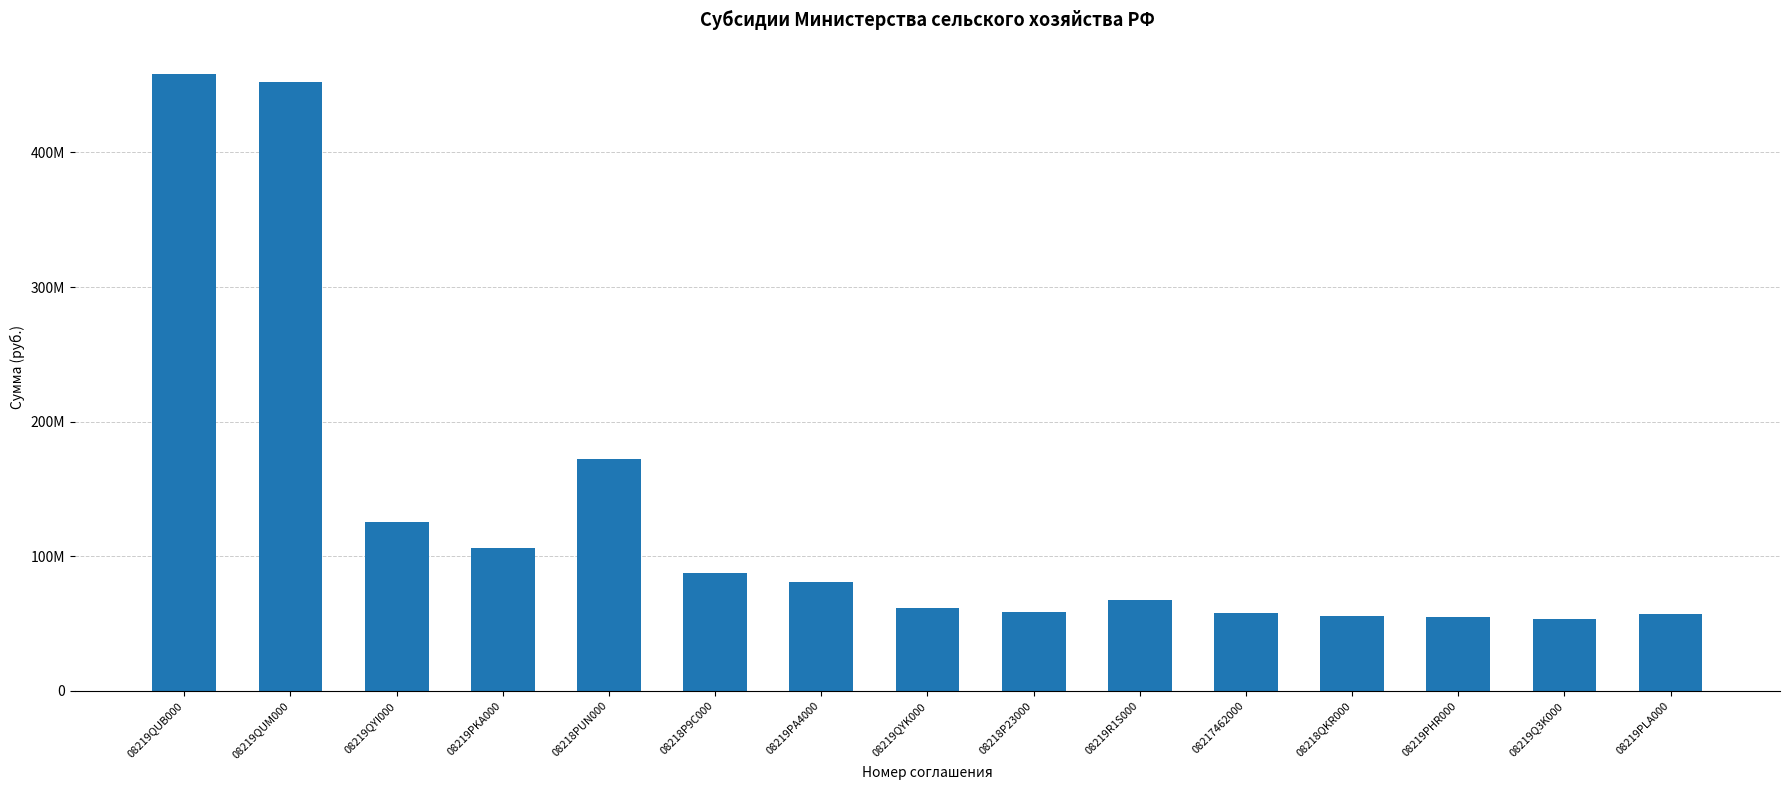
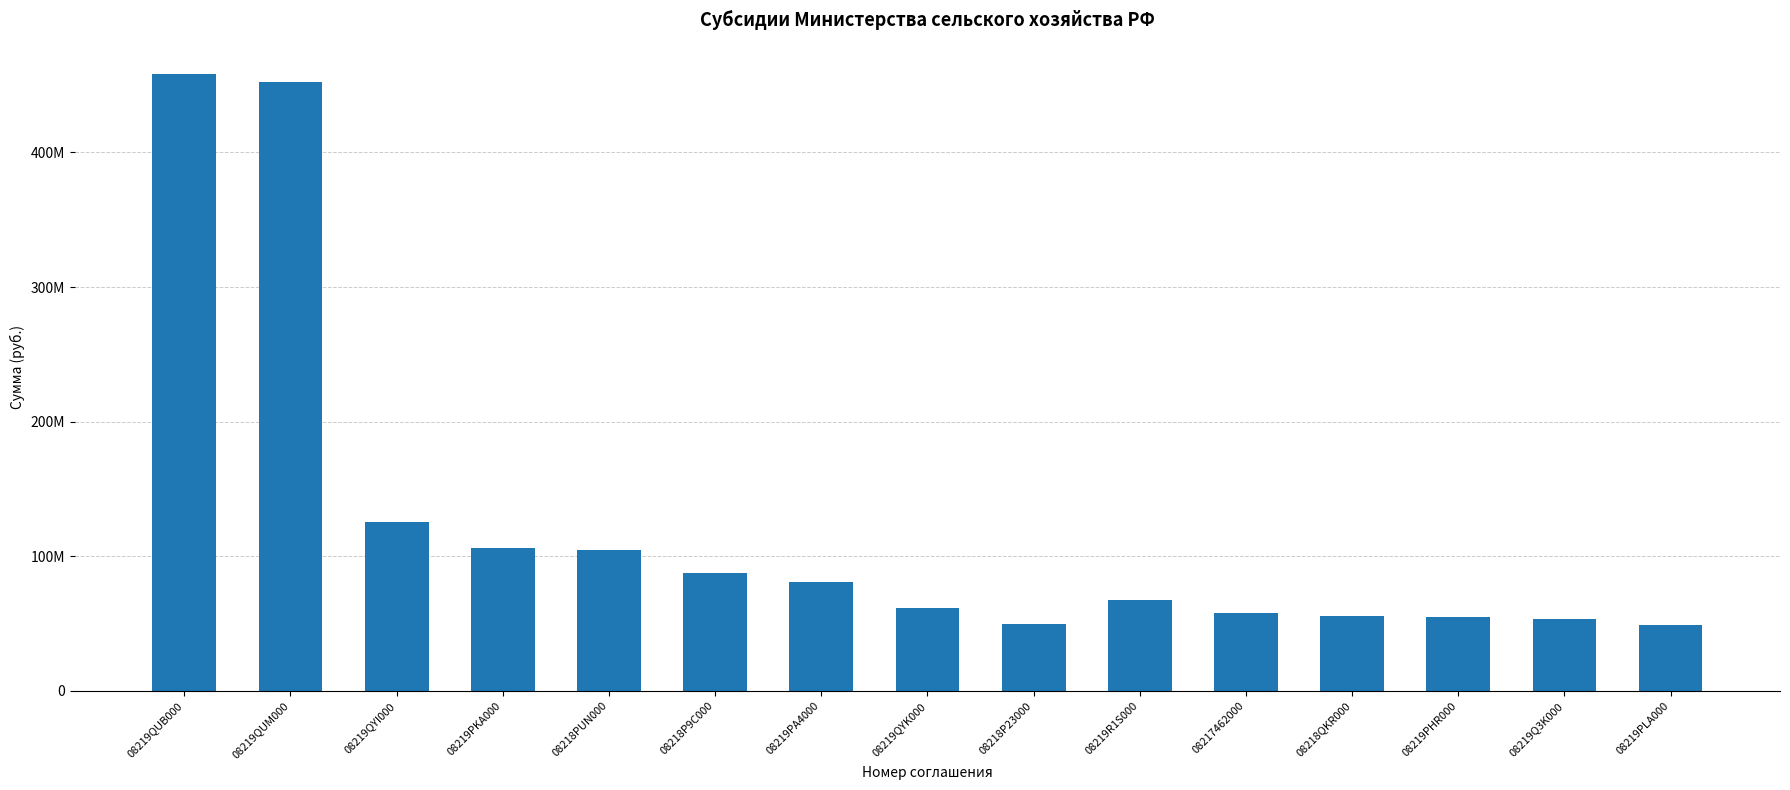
  {
    "08219QUB000": 459000000,
    "08219QUM000": 453000000,
    "08219QYI000": 125000000,
    "08219PKA000": 106000000,
-   "08218PUN000": 172000000,
+   "08218PUN000": 105000000,
    "08218P9C000": 88000000,
    "08219PA4000": 81000000,
    "08219QYK000": 62000000,
-   "08218P23000": 59000000,
+   "08218P23000": 50000000,
    "08219R1S000": 67000000,
    "08217462000": 58000000,
    "08218QKR000": 56000000,
    "08219PHR000": 55000000,
    "08219Q3K000": 53000000,
-   "08219PLA000": 57000000
+   "08219PLA000": 49000000
  }
